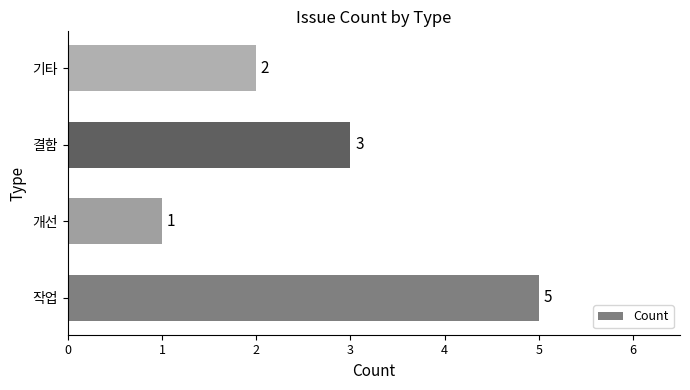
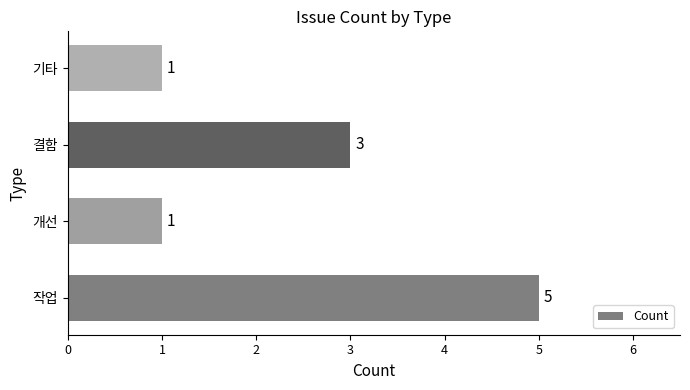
  {
-   "기타": 2,
+   "기타": 1,
    "결함": 3,
    "개선": 1,
    "작업": 5
  }
